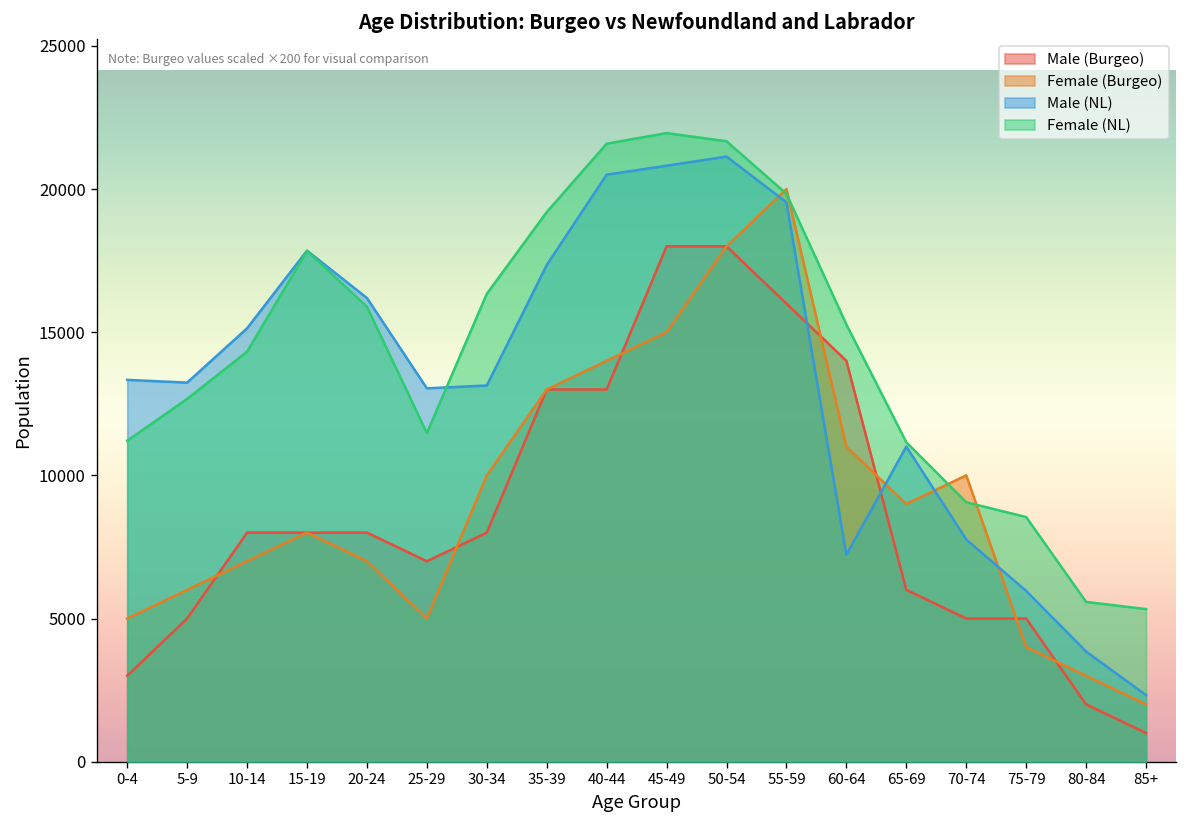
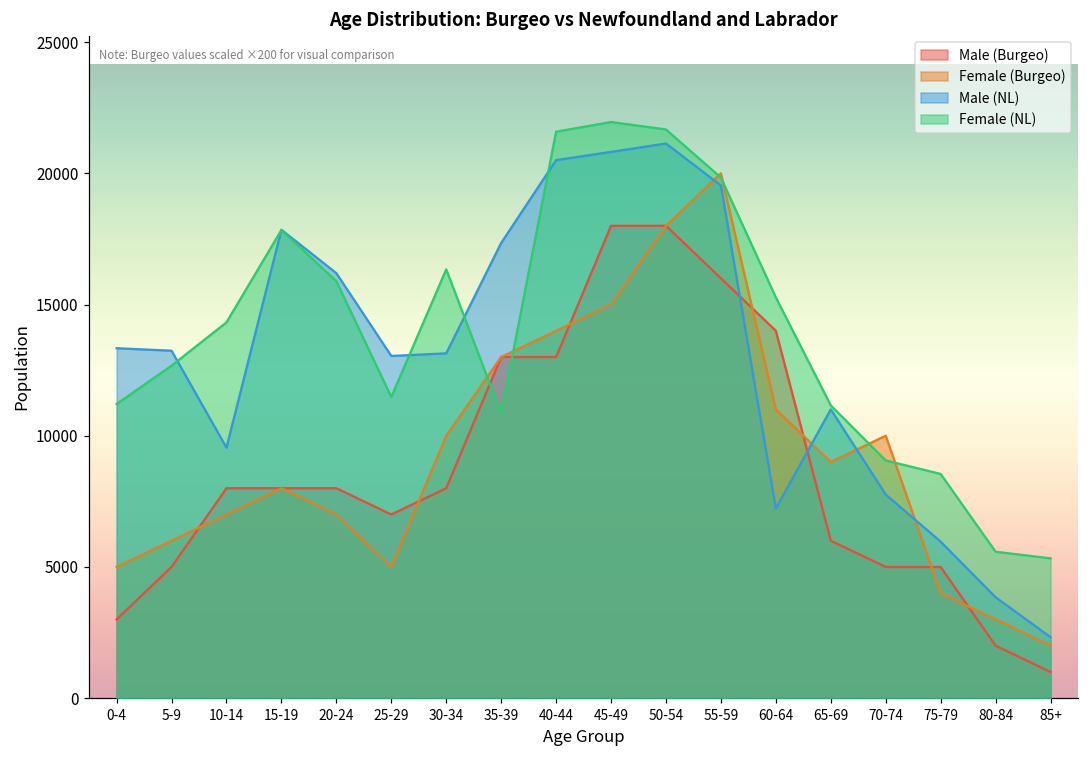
  {
    "Male (NL)": {
      "0-4": 13300,
      "5-9": 13200,
-     "10-14": 15100,
+     "10-14": 9500,
      "20-24": 16200,
      "25-29": 13000,
      "30-34": 13100,
      "35-39": 17300,
      "40-44": 20500,
      "45-49": 20800,
      "50-54": 21100,
      "55-59": 19500,
      "60-64": 7200,
      "65-69": 11000,
      "70-74": 7800,
      "75-79": 6000,
      "80-84": 3800,
      "85+": 2300
    },
    "Female (NL)": {
      "0-4": 11200,
      "5-9": 12700,
      "10-14": 14300,
      "20-24": 15900,
      "25-29": 11500,
      "30-34": 16300,
-     "35-39": 19200,
+     "35-39": 10800,
      "40-44": 21600,
      "45-49": 22000,
      "50-54": 21700,
      "55-59": 19800,
      "60-64": 15300,
      "65-69": 11200,
      "70-74": 9100,
      "75-79": 8500,
      "80-84": 5600,
      "85+": 5300
    }
  }
